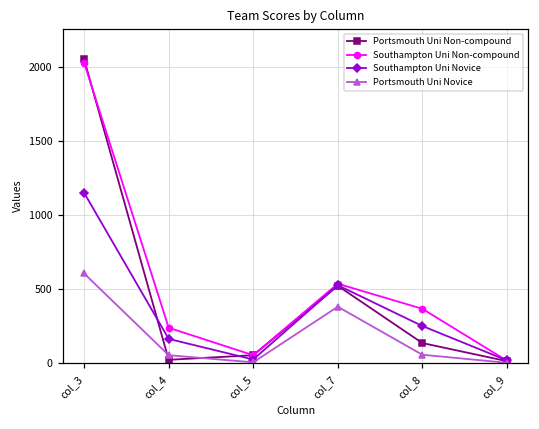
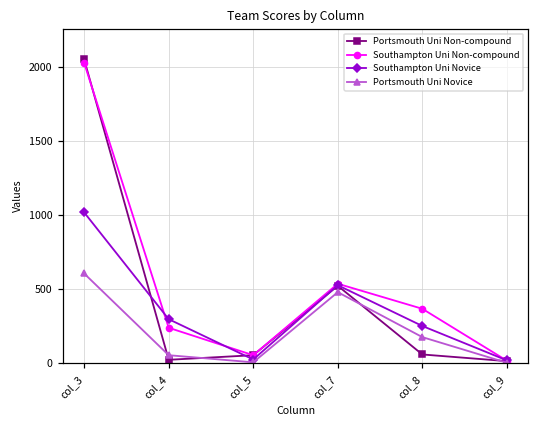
  {
    "Portsmouth Uni Non-compound": {
      "col_3": 2050,
      "col_4": 20,
-     "col_8": 140
+     "col_8": 60
    },
    "Southampton Uni Non-compound": {
      "col_3": 2030,
      "col_4": 240,
      "col_8": 370
    },
    "Southampton Uni Novice": {
-     "col_3": 1150,
-     "col_4": 170,
+     "col_3": 1020,
+     "col_4": 300,
      "col_5": 30,
      "col_8": 250
    },
    "Portsmouth Uni Novice": {
      "col_3": 610,
      "col_4": 60,
      "col_5": 10,
-     "col_7": 380,
-     "col_8": 60
+     "col_7": 480,
+     "col_8": 180
    }
  }
